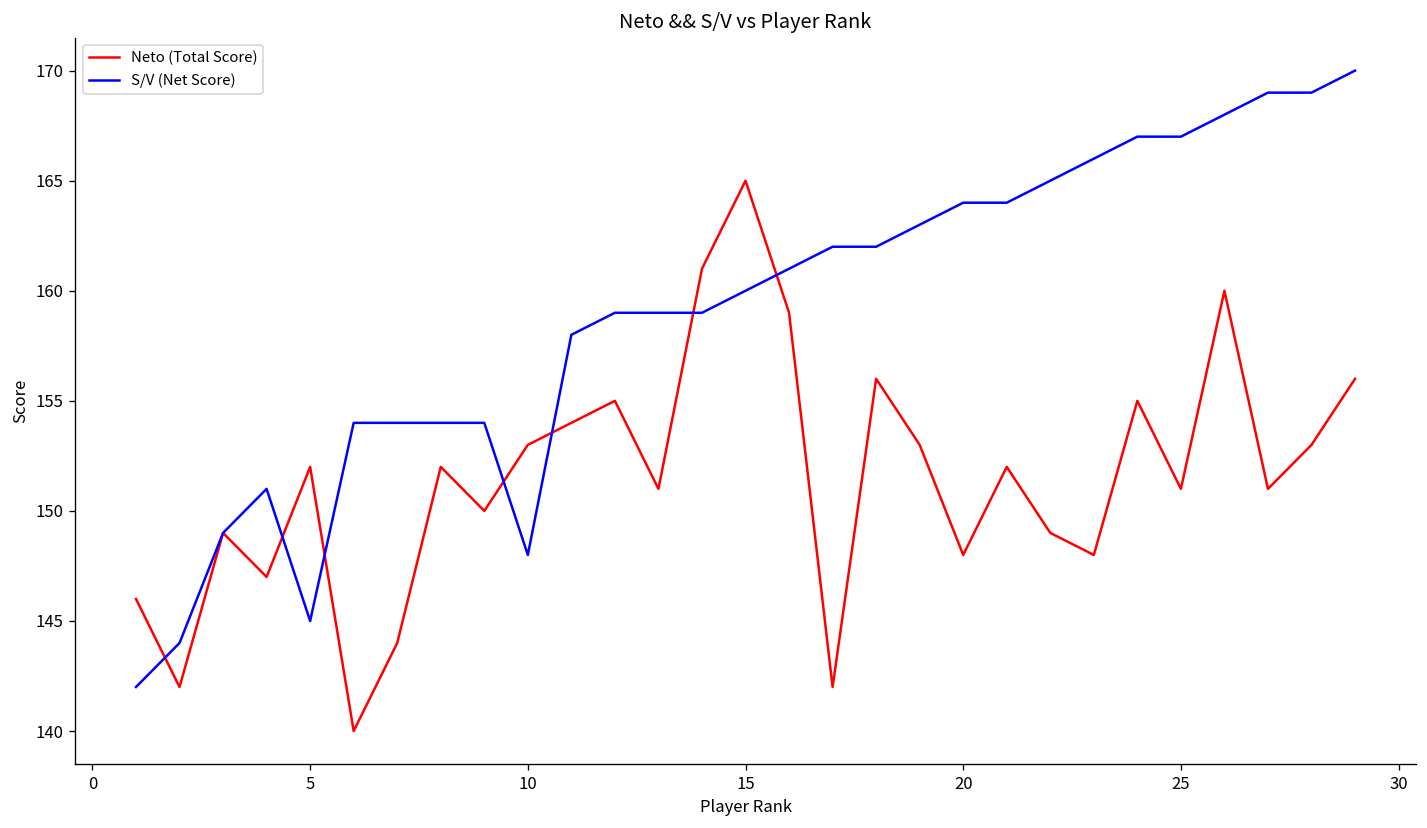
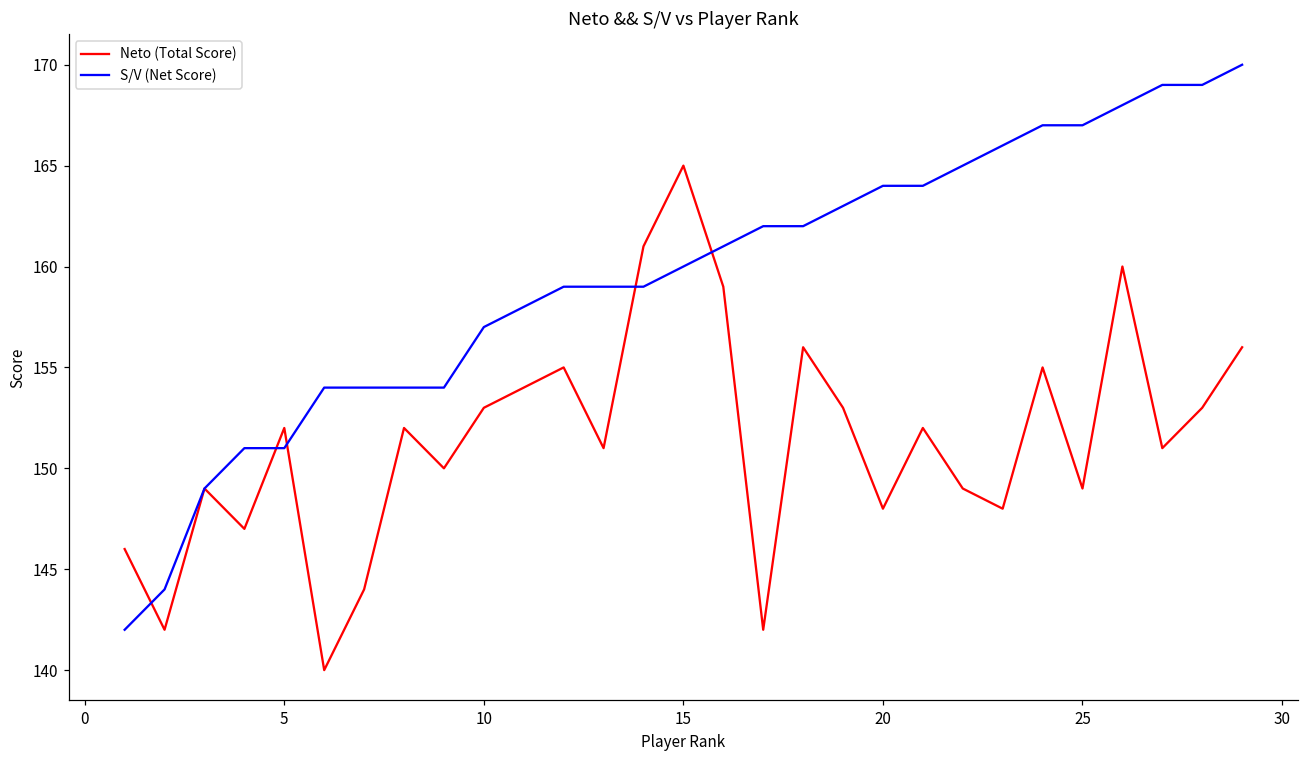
  {
    "Neto (Total Score)": {
      "5": 152,
      "10": 153,
      "15": 165,
      "20": 148,
-     "25": 151
+     "25": 149
    },
    "S/V (Net Score)": {
-     "5": 145,
-     "10": 148,
+     "5": 151,
+     "10": 157,
      "15": 160,
      "20": 164,
      "25": 167
    }
  }
